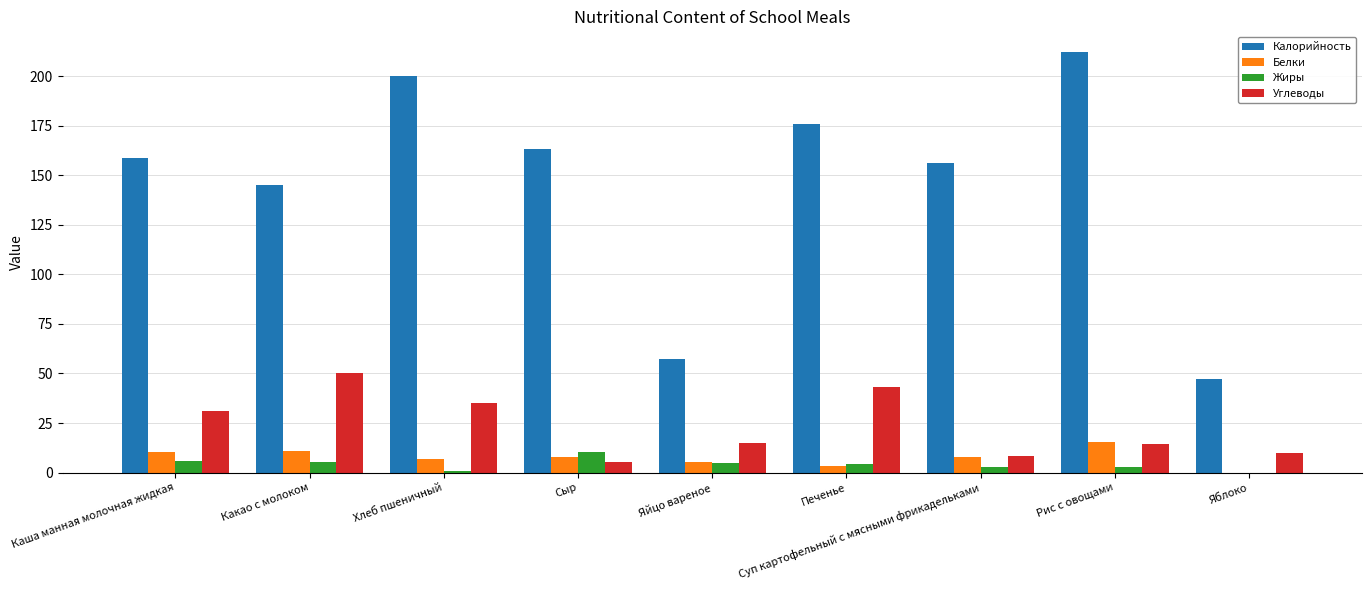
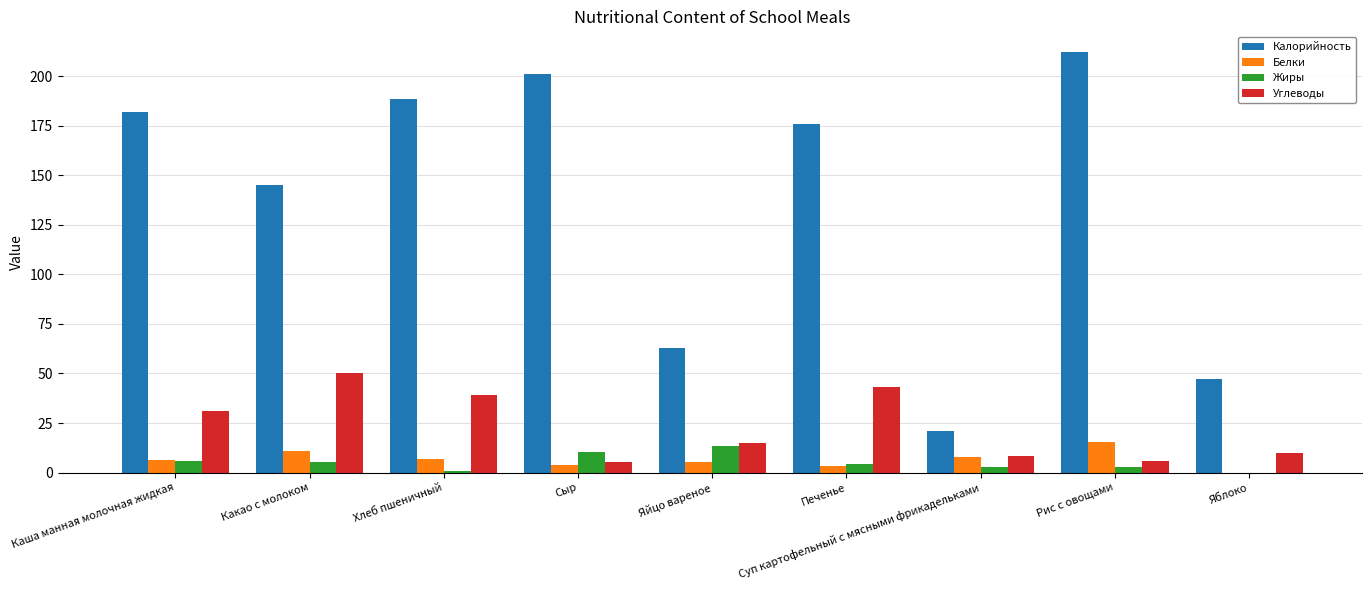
  {
    "Калорийность": {
-     "Каша манная молочная жидкая": 159,
+     "Каша манная молочная жидкая": 182,
      "Какао с молоком": 145,
-     "Хлеб пшеничный": 200,
-     "Сыр": 163,
-     "Яйцо вареное": 57,
+     "Хлеб пшеничный": 189,
+     "Сыр": 201,
+     "Яйцо вареное": 63,
      "Печенье": 176,
-     "Суп картофельный с мясными фрикадельками": 156,
+     "Суп картофельный с мясными фрикадельками": 21,
      "Рис с овощами": 212,
      "Яблоко": 47
    },
    "Белки": {
-     "Каша манная молочная жидкая": 10,
+     "Каша манная молочная жидкая": 6,
      "Какао с молоком": 11,
      "Хлеб пшеничный": 7,
-     "Сыр": 8,
+     "Сыр": 4,
      "Яйцо вареное": 5,
      "Печенье": 3,
      "Суп картофельный с мясными фрикадельками": 8,
      "Рис с овощами": 15,
      "Яблоко": 0
    },
    "Жиры": {
      "Каша манная молочная жидкая": 6,
      "Какао с молоком": 5,
      "Сыр": 10,
-     "Яйцо вареное": 5,
+     "Яйцо вареное": 14,
      "Печенье": 4,
      "Суп картофельный с мясными фрикадельками": 3,
      "Рис с овощами": 3,
      "Яблоко": 0
    },
    "Углеводы": {
      "Каша манная молочная жидкая": 31,
      "Какао с молоком": 50,
-     "Хлеб пшеничный": 35,
+     "Хлеб пшеничный": 39,
      "Сыр": 5,
      "Яйцо вареное": 15,
      "Печенье": 43,
      "Суп картофельный с мясными фрикадельками": 8,
-     "Рис с овощами": 14,
+     "Рис с овощами": 6,
      "Яблоко": 10
    }
  }
